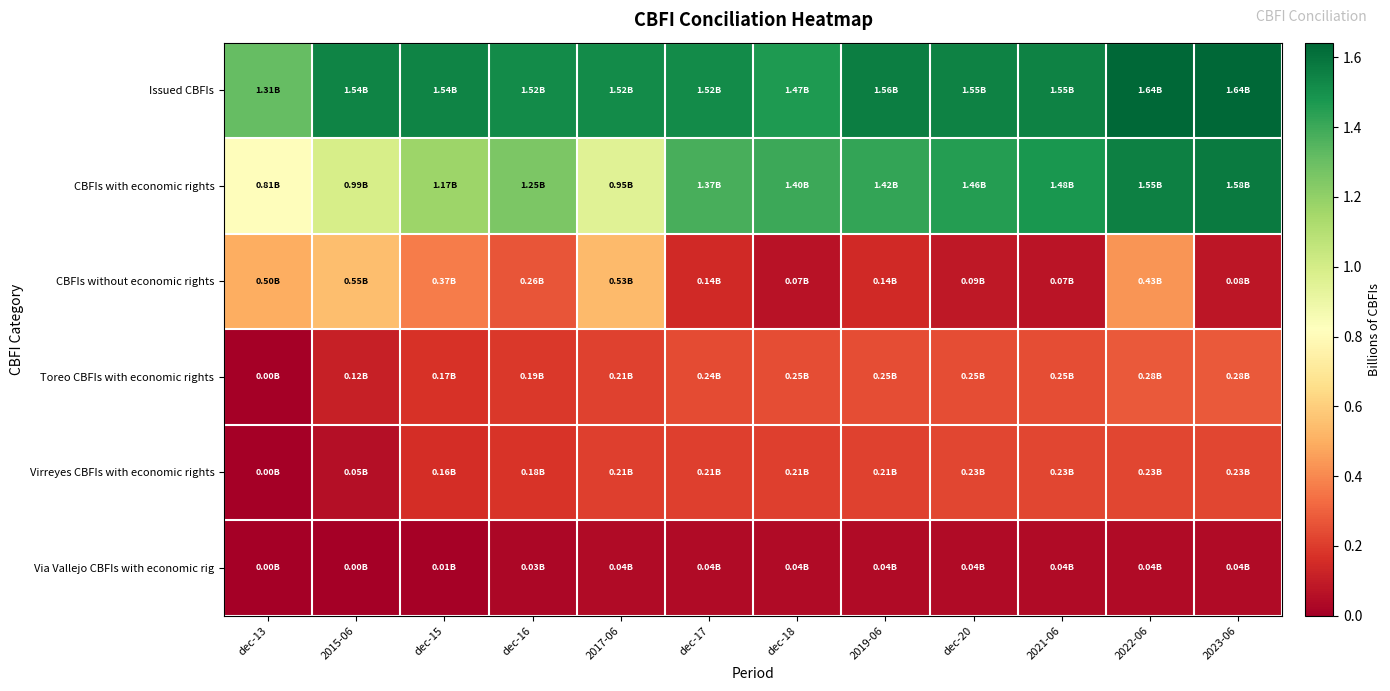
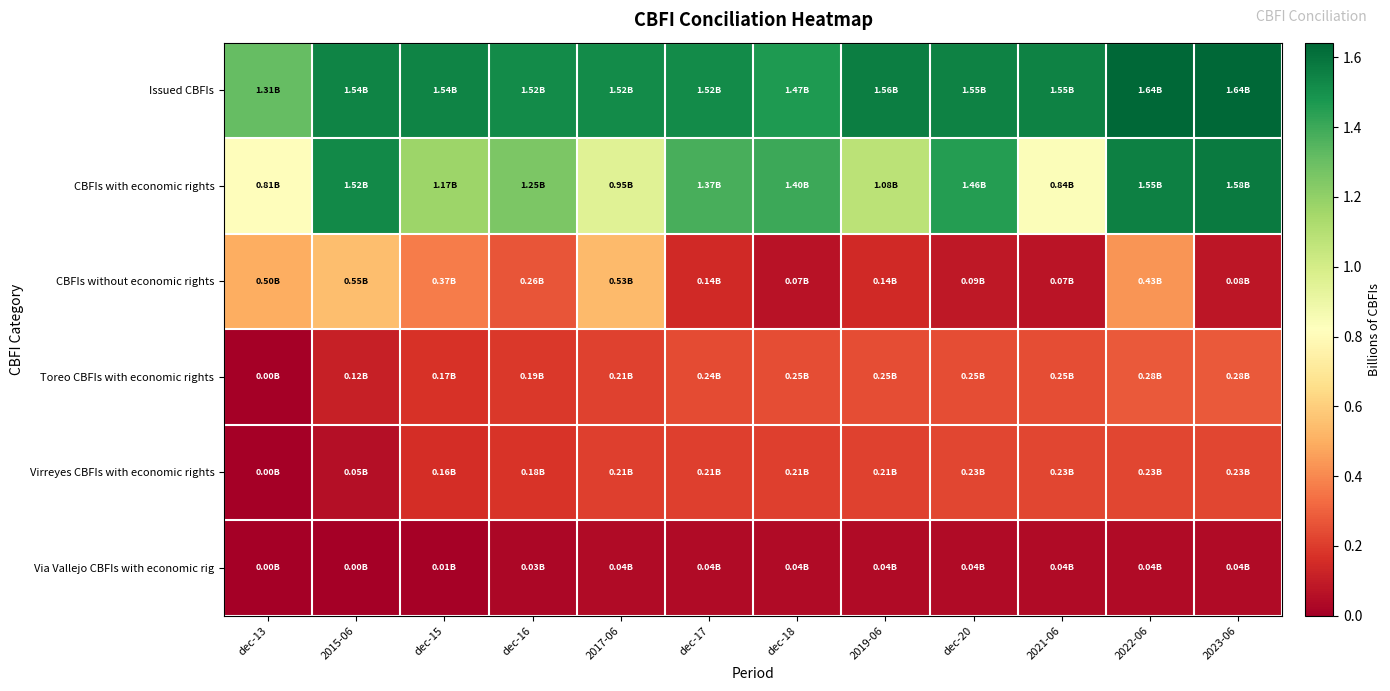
  {
    "Issued CBFIs": {
      "dec-13": "1.31B",
      "2015-06": "1.54B",
      "dec-15": "1.54B",
      "dec-16": "1.52B",
      "2017-06": "1.52B",
      "dec-17": "1.52B",
      "dec-18": "1.47B",
      "2019-06": "1.56B",
      "dec-20": "1.55B",
      "2021-06": "1.55B",
      "2022-06": "1.64B",
      "2023-06": "1.64B"
    },
    "CBFIs with economic rights": {
      "dec-13": "0.81B",
-     "2015-06": "0.99B",
+     "2015-06": "1.52B",
      "dec-15": "1.17B",
      "dec-16": "1.25B",
      "2017-06": "0.95B",
      "dec-17": "1.37B",
      "dec-18": "1.40B",
-     "2019-06": "1.42B",
+     "2019-06": "1.08B",
      "dec-20": "1.46B",
-     "2021-06": "1.48B",
+     "2021-06": "0.84B",
      "2022-06": "1.55B",
      "2023-06": "1.58B"
    },
    "CBFIs without economic rights": {
      "dec-13": "0.50B",
      "2015-06": "0.55B",
      "dec-15": "0.37B",
      "dec-16": "0.26B",
      "2017-06": "0.53B",
      "dec-17": "0.14B",
      "dec-18": "0.07B",
      "2019-06": "0.14B",
      "dec-20": "0.09B",
      "2021-06": "0.07B",
      "2022-06": "0.43B",
      "2023-06": "0.08B"
    },
    "Toreo CBFIs with economic rights": {
      "dec-13": "0.00B",
      "2015-06": "0.12B",
      "dec-15": "0.17B",
      "dec-16": "0.19B",
      "2017-06": "0.21B",
      "dec-17": "0.24B",
      "dec-18": "0.25B",
      "2019-06": "0.25B",
      "dec-20": "0.25B",
      "2021-06": "0.25B",
      "2022-06": "0.28B",
      "2023-06": "0.28B"
    },
    "Virreyes CBFIs with economic rights": {
      "dec-13": "0.00B",
      "2015-06": "0.05B",
      "dec-15": "0.16B",
      "dec-16": "0.18B",
      "2017-06": "0.21B",
      "dec-17": "0.21B",
      "dec-18": "0.21B",
      "2019-06": "0.21B",
      "dec-20": "0.23B",
      "2021-06": "0.23B",
      "2022-06": "0.23B",
      "2023-06": "0.23B"
    },
    "Via Vallejo CBFIs with economic rig": {
      "dec-13": "0.00B",
      "2015-06": "0.00B",
      "dec-15": "0.01B",
      "dec-16": "0.03B",
      "2017-06": "0.04B",
      "dec-17": "0.04B",
      "dec-18": "0.04B",
      "2019-06": "0.04B",
      "dec-20": "0.04B",
      "2021-06": "0.04B",
      "2022-06": "0.04B",
      "2023-06": "0.04B"
    }
  }
